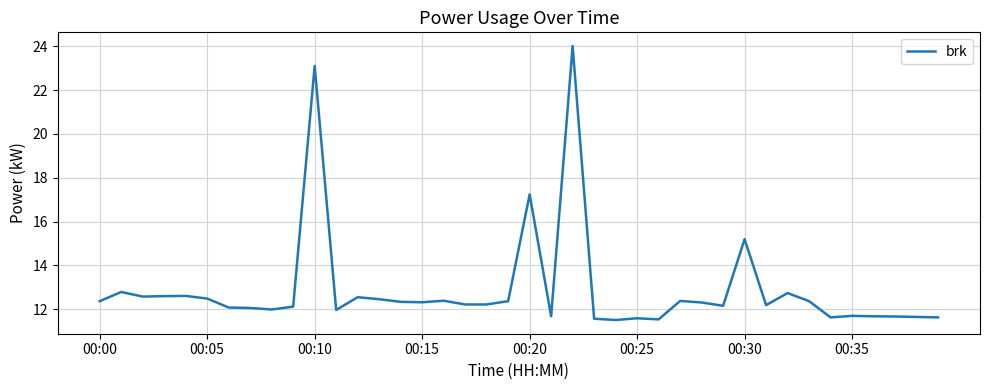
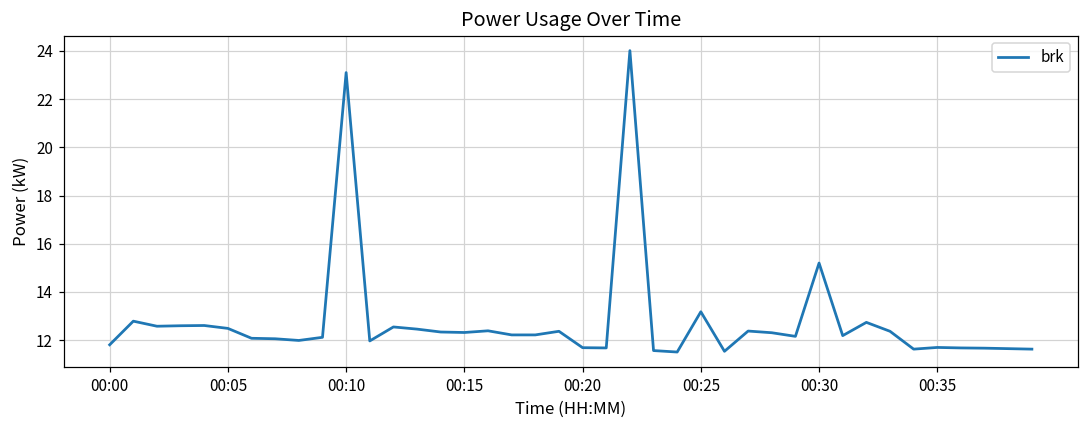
  {
-   "00:00": 12.4,
+   "00:00": 11.8,
    "00:05": 12.5,
    "00:10": 23.1,
    "00:15": 12.3,
-   "00:20": 17.2,
-   "00:25": 11.6,
+   "00:20": 11.7,
+   "00:25": 13.2,
    "00:30": 15.2,
    "00:35": 11.7
  }
